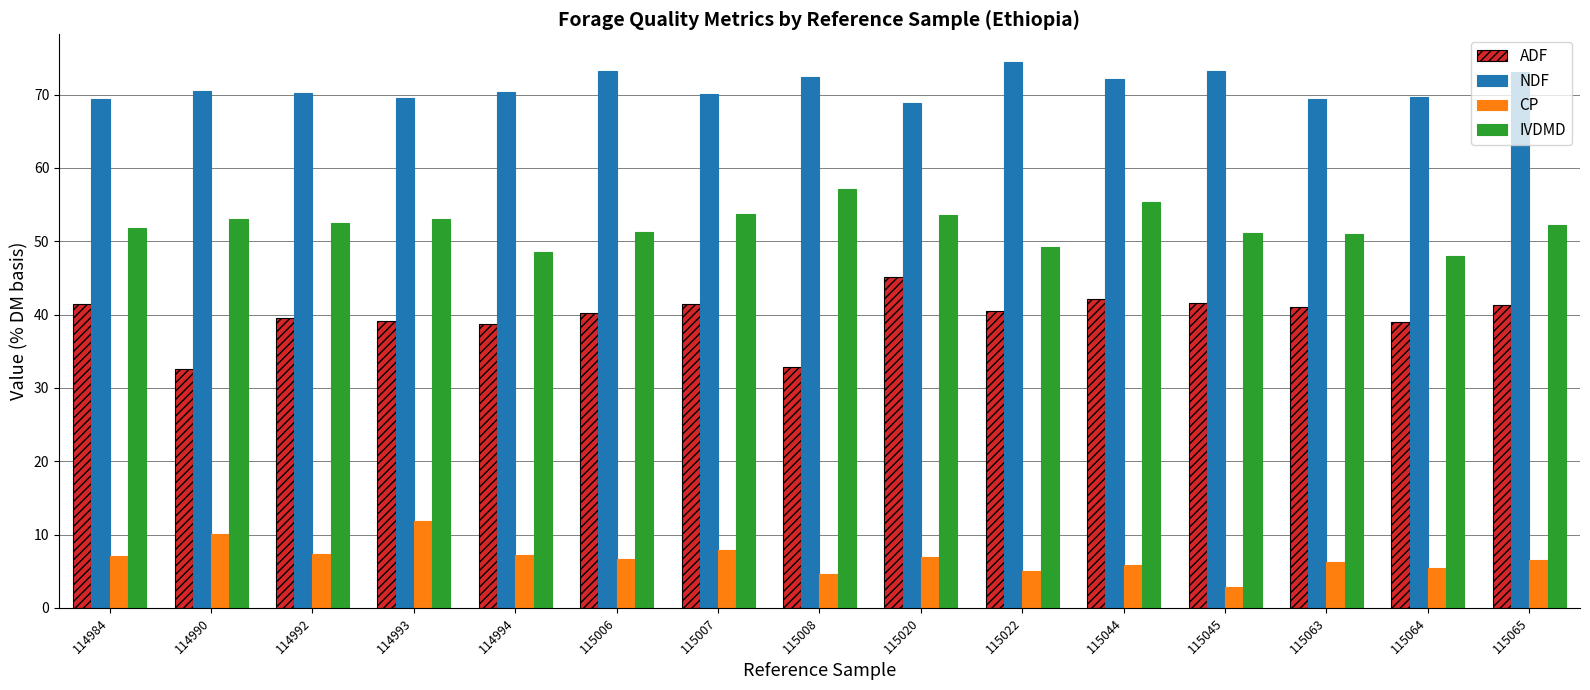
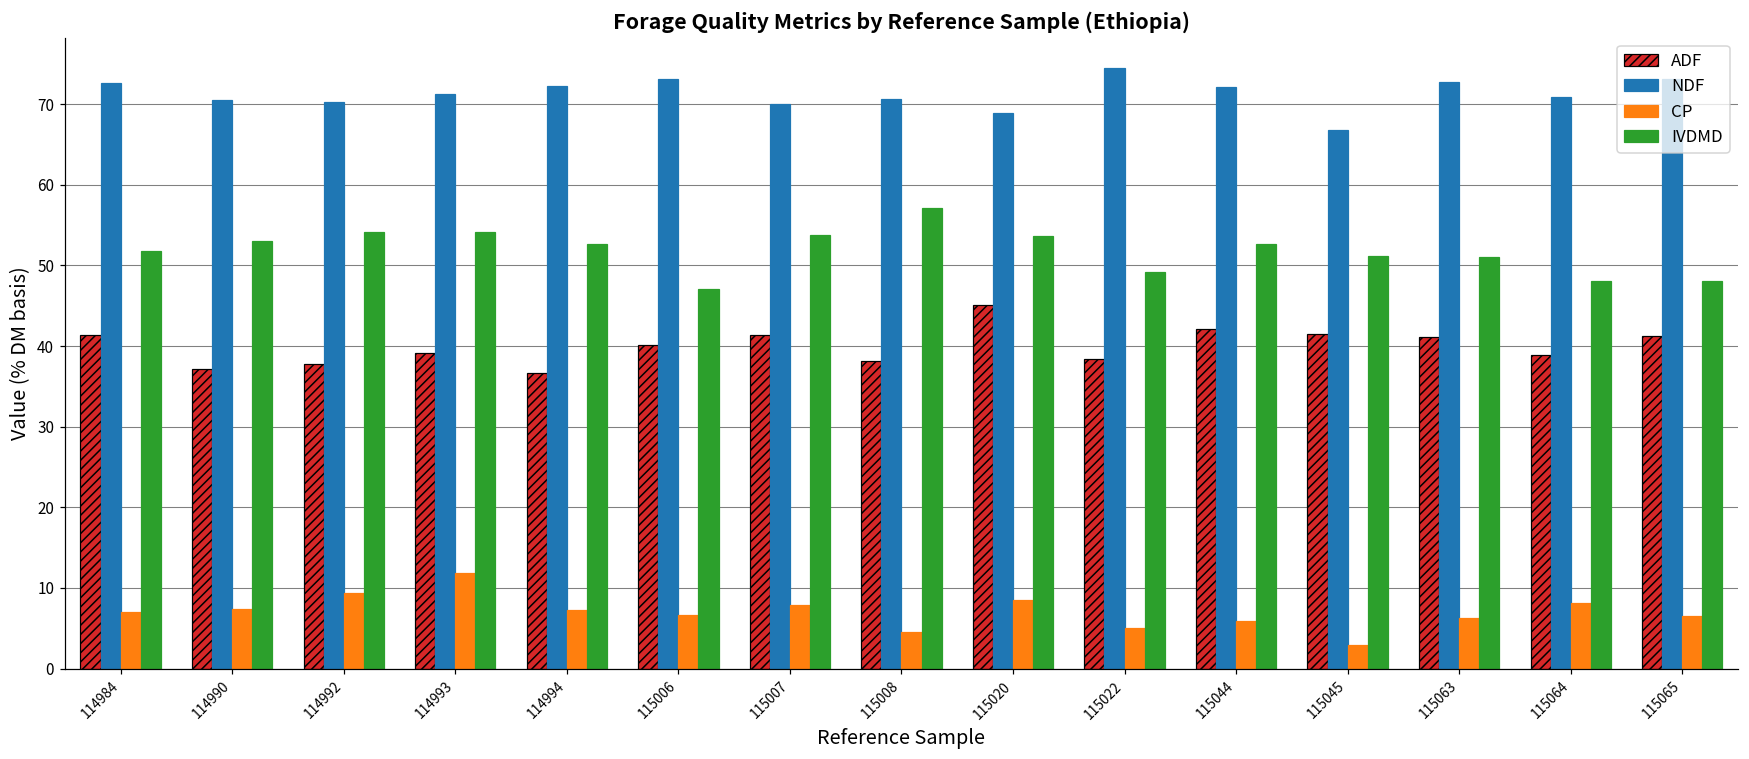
  {
    "ADF": {
      "114984": 41,
-     "114990": 33,
-     "114992": 40,
+     "114990": 37,
+     "114992": 38,
      "114993": 39,
-     "114994": 39,
+     "114994": 37,
      "115006": 40,
      "115007": 41,
-     "115008": 33,
+     "115008": 38,
      "115020": 45,
-     "115022": 40,
+     "115022": 38,
      "115044": 42,
      "115045": 42,
      "115063": 41,
      "115064": 39,
      "115065": 41
    },
    "NDF": {
-     "114984": 69,
+     "114984": 73,
      "114990": 70,
      "114992": 70,
-     "114993": 70,
-     "114994": 70,
+     "114993": 71,
+     "114994": 72,
      "115006": 73,
      "115007": 70,
-     "115008": 72,
+     "115008": 71,
      "115020": 69,
      "115022": 75,
      "115044": 72,
-     "115045": 73,
-     "115063": 69,
-     "115064": 70
+     "115045": 67,
+     "115063": 73,
+     "115064": 71
    },
    "CP": {
      "114984": 7,
-     "114990": 10,
-     "114992": 7,
+     "114990": 7,
+     "114992": 9,
      "114993": 12,
      "114994": 7,
      "115006": 7,
      "115007": 8,
      "115008": 5,
-     "115020": 7,
+     "115020": 9,
      "115022": 5,
      "115044": 6,
      "115045": 3,
      "115063": 6,
-     "115064": 5,
+     "115064": 8,
      "115065": 6
    },
    "IVDMD": {
      "114984": 52,
      "114990": 53,
-     "114992": 52,
-     "114993": 53,
-     "114994": 49,
-     "115006": 51,
+     "114992": 54,
+     "114993": 54,
+     "114994": 53,
+     "115006": 47,
      "115007": 54,
      "115008": 57,
      "115020": 54,
      "115022": 49,
-     "115044": 55,
+     "115044": 53,
      "115045": 51,
      "115063": 51,
      "115064": 48,
-     "115065": 52
+     "115065": 48
    }
  }
